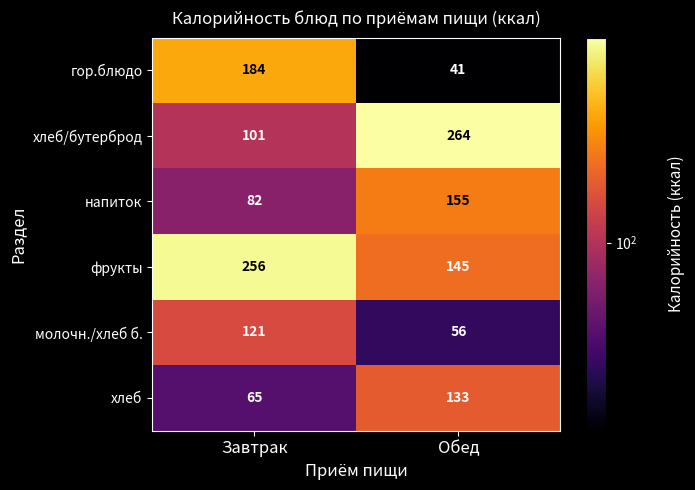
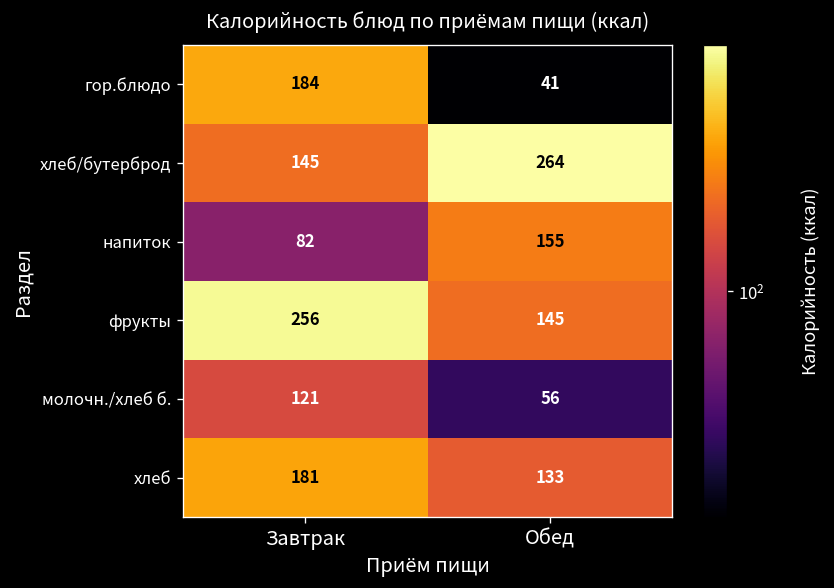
  {
    "гор.блюдо": {
      "Завтрак": 184,
      "Обед": 41
    },
    "хлеб/бутерброд": {
-     "Завтрак": 101,
+     "Завтрак": 145,
      "Обед": 264
    },
    "напиток": {
      "Завтрак": 82,
      "Обед": 155
    },
    "фрукты": {
      "Завтрак": 256,
      "Обед": 145
    },
    "молочн./хлеб б.": {
      "Завтрак": 121,
      "Обед": 56
    },
    "хлеб": {
-     "Завтрак": 65,
+     "Завтрак": 181,
      "Обед": 133
    }
  }
